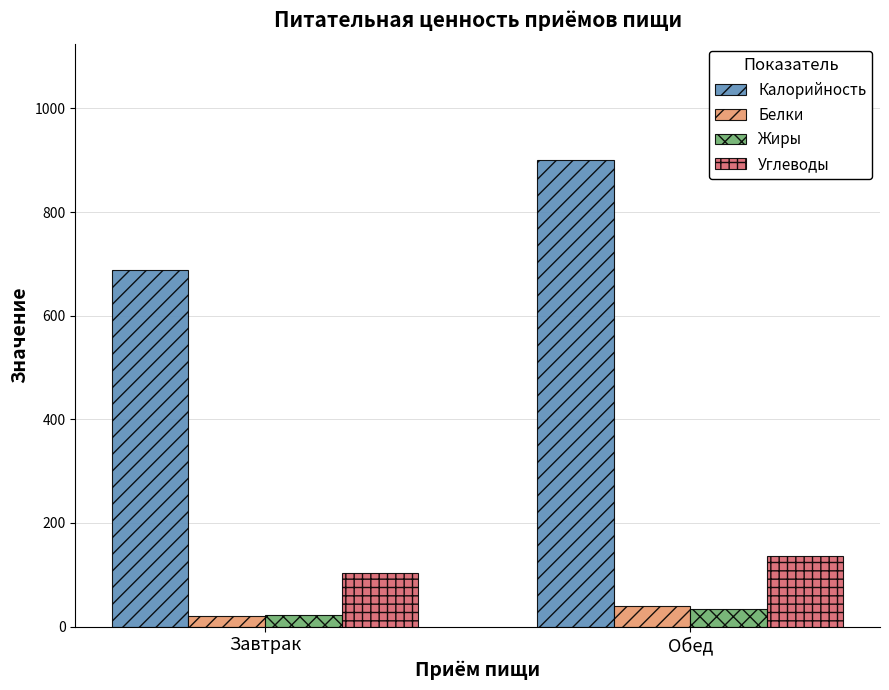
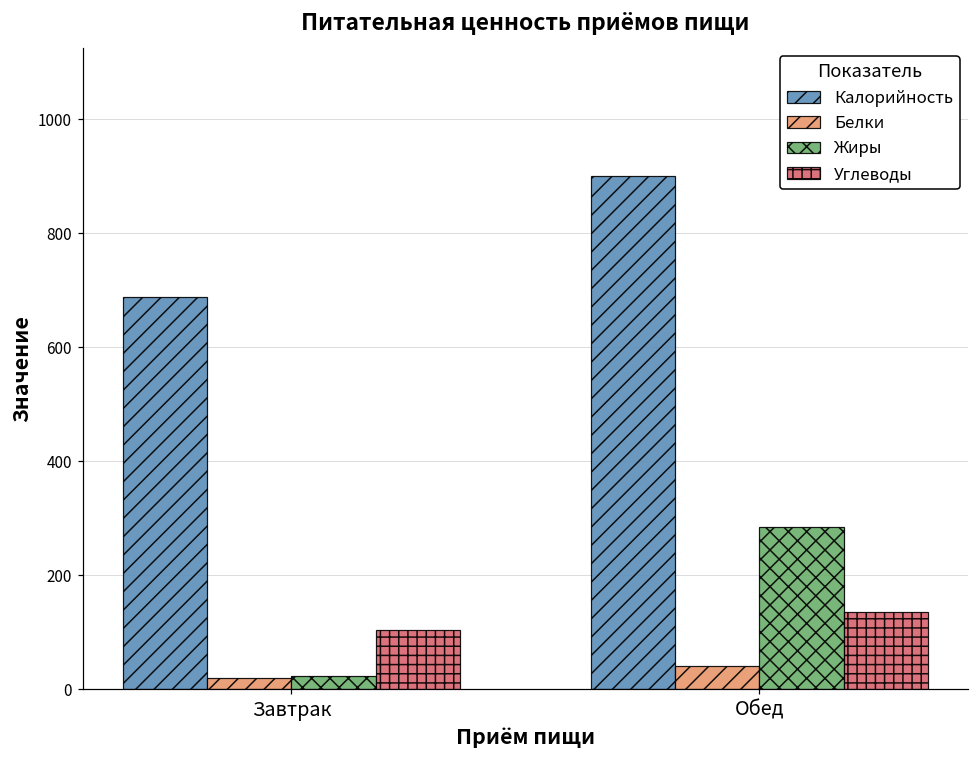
  {
    "Калорийность": {
      "Завтрак": 690,
      "Обед": 900
    },
    "Жиры": {
      "Завтрак": 20,
-     "Обед": 30
+     "Обед": 280
    }
  }
